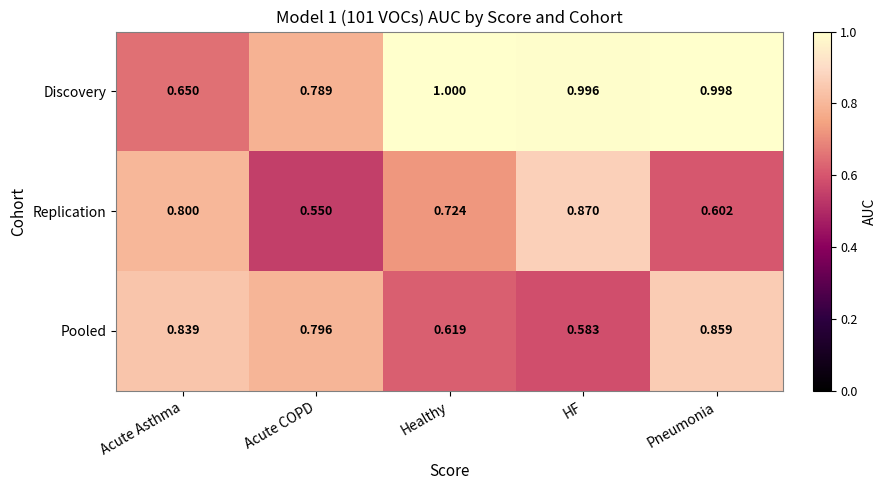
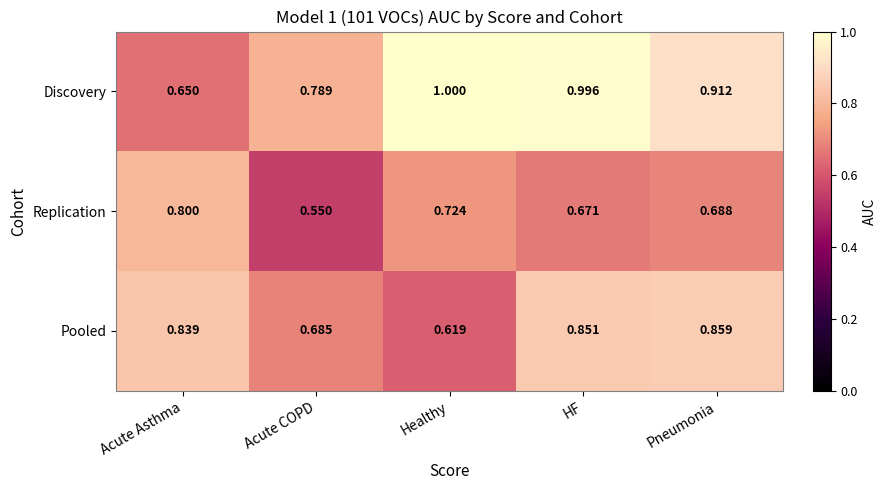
  {
    "Discovery": {
      "Acute Asthma": 0.650,
      "Acute COPD": 0.789,
      "Healthy": 1.000,
      "HF": 0.996,
-     "Pneumonia": 0.998
+     "Pneumonia": 0.912
    },
    "Replication": {
      "Acute Asthma": 0.800,
      "Acute COPD": 0.550,
      "Healthy": 0.724,
-     "HF": 0.870,
-     "Pneumonia": 0.602
+     "HF": 0.671,
+     "Pneumonia": 0.688
    },
    "Pooled": {
      "Acute Asthma": 0.839,
-     "Acute COPD": 0.796,
+     "Acute COPD": 0.685,
      "Healthy": 0.619,
-     "HF": 0.583,
+     "HF": 0.851,
      "Pneumonia": 0.859
    }
  }
